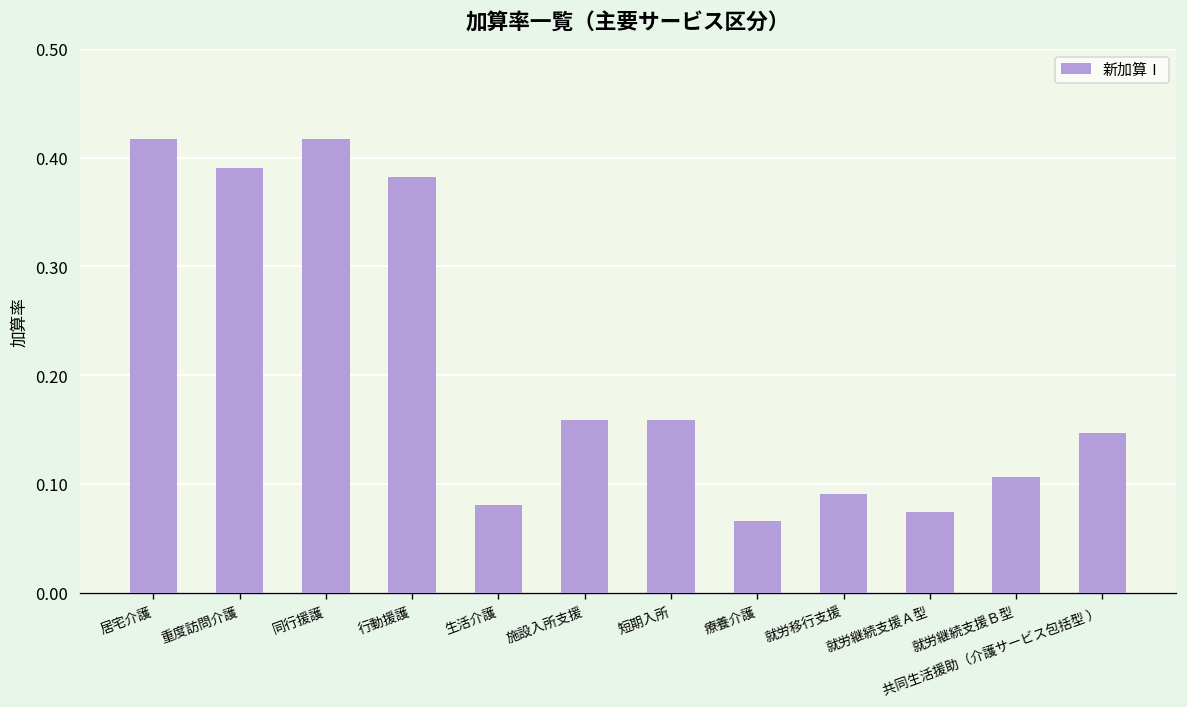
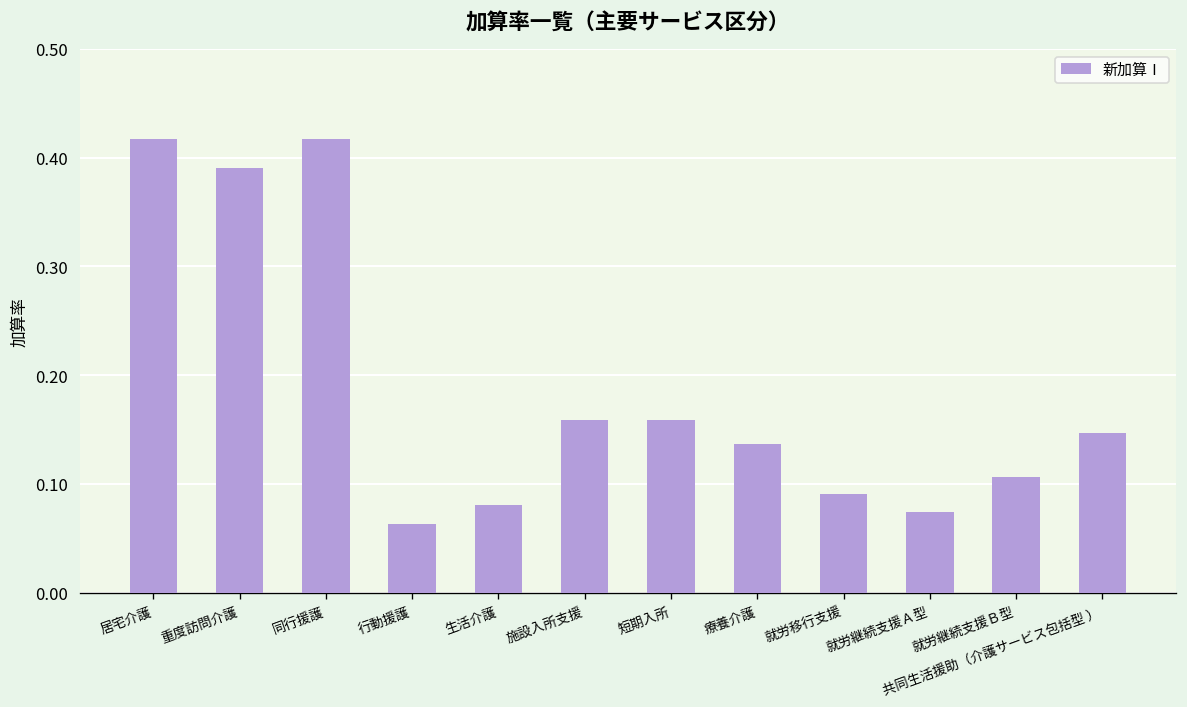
  {
    "居宅介護": 0.42,
    "重度訪問介護": 0.39,
    "同行援護": 0.42,
-   "行動援護": 0.38,
+   "行動援護": 0.06,
    "生活介護": 0.08,
    "施設入所支援": 0.16,
    "短期入所": 0.16,
-   "療養介護": 0.07,
+   "療養介護": 0.14,
    "就労移行支援": 0.09,
    "就労継続支援Ａ型": 0.07,
    "就労継続支援Ｂ型": 0.11,
    "共同生活援助（介護サービス包括型 ）": 0.15
  }
